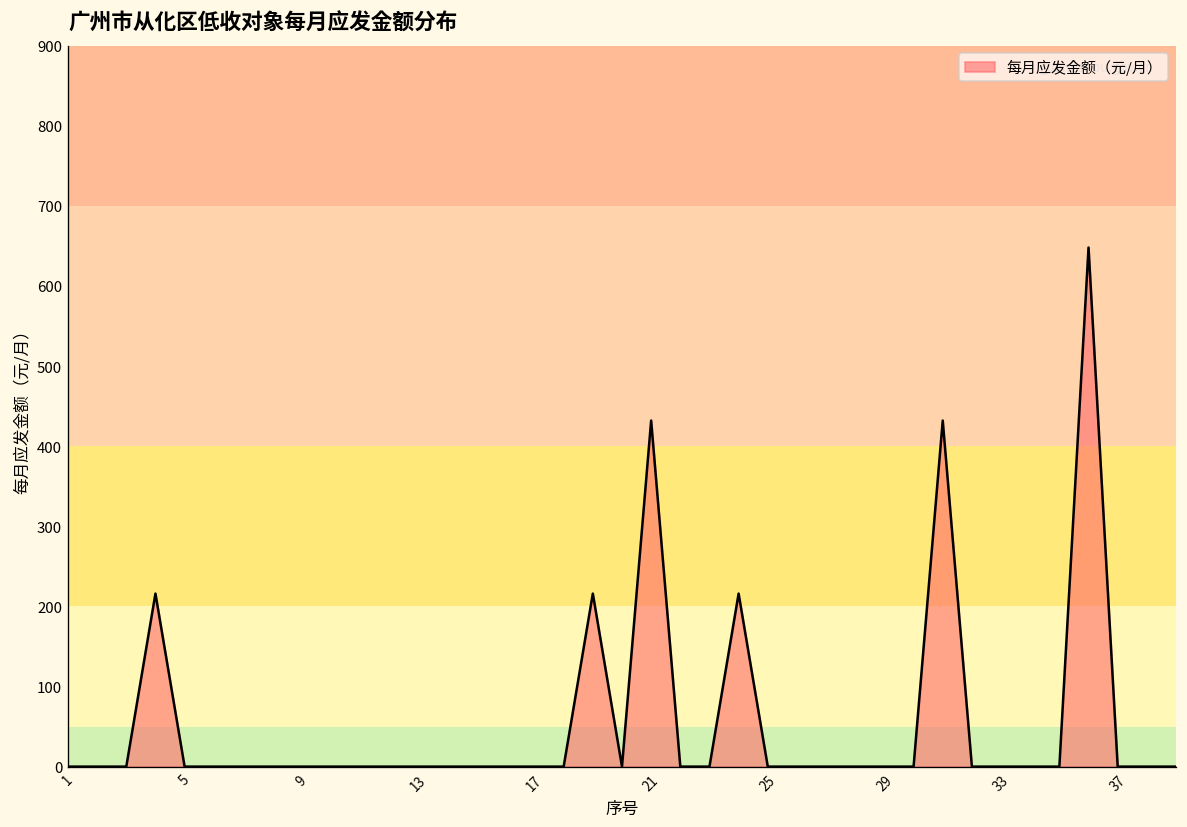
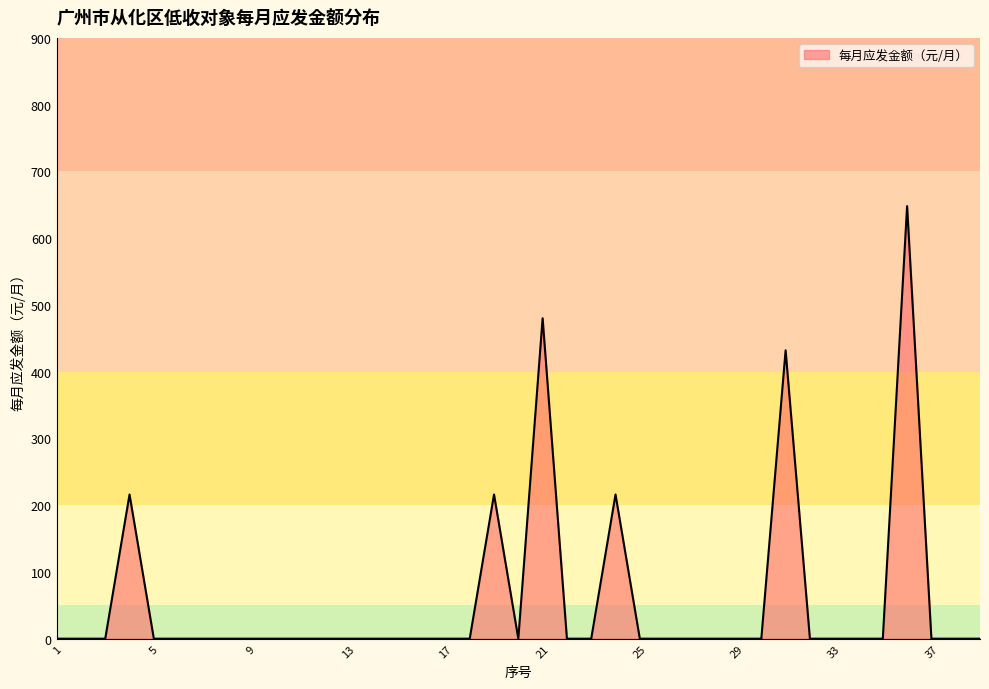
  {
    "1": 0,
    "5": 0,
    "9": 0,
    "13": 0,
    "17": 0,
-   "21": 430,
+   "21": 480,
    "25": 0,
    "29": 0,
    "33": 0,
    "37": 0
  }
